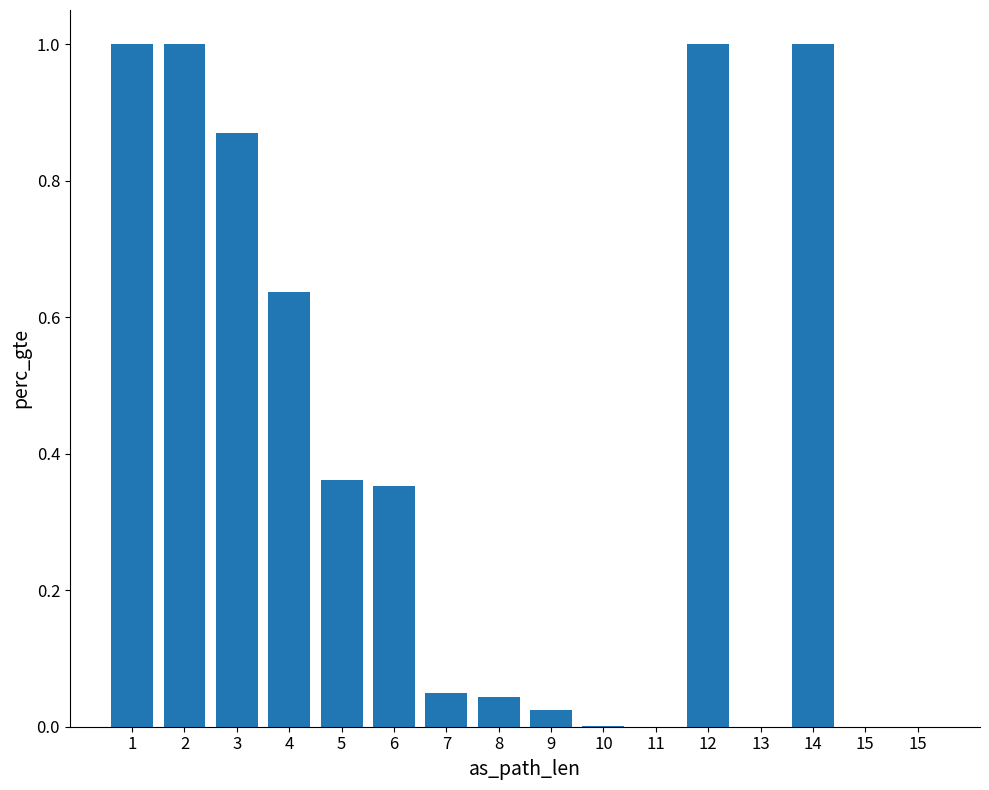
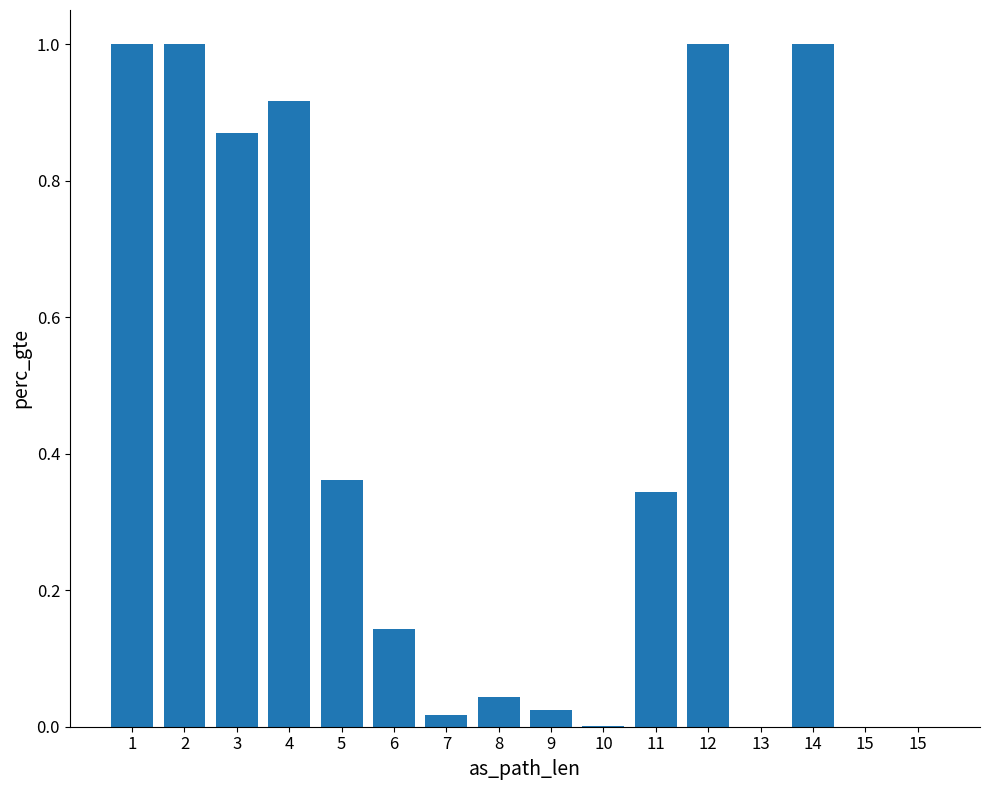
  {
    "1": 1.00,
    "2": 1.00,
    "3": 0.87,
-   "4": 0.64,
+   "4": 0.92,
    "5": 0.36,
-   "6": 0.35,
-   "7": 0.05,
+   "6": 0.14,
+   "7": 0.02,
    "8": 0.04,
    "9": 0.02,
-   "11": 0.00,
+   "11": 0.34,
    "12": 1.00,
    "14": 1.00
  }
